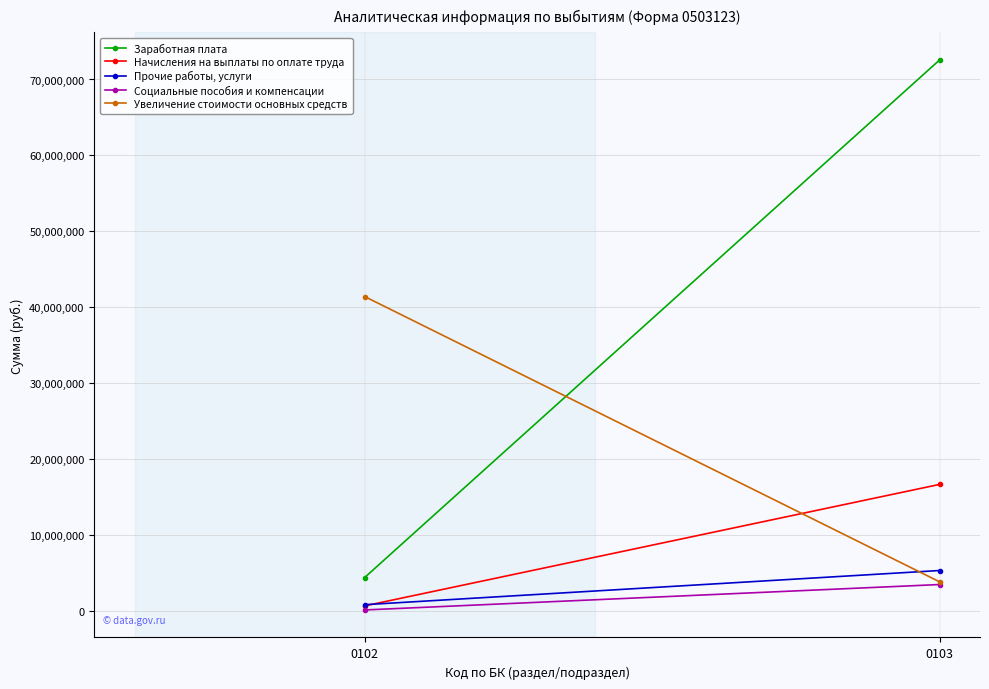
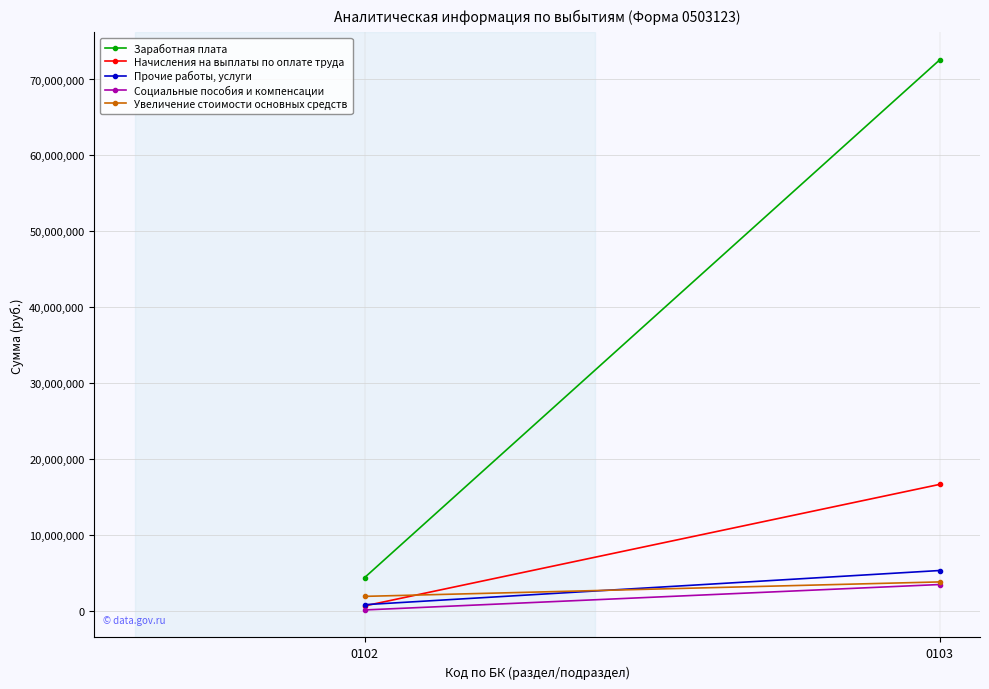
  {
    "Заработная плата": {
      "0102": "4,000,000",
      "0103": "73,000,000"
    },
    "Начисления на выплаты по оплате труда": {
      "0103": "17,000,000"
    },
    "Прочие работы, услуги": {
      "0103": "5,000,000"
    },
    "Социальные пособия и компенсации": {
      "0102": "0",
      "0103": "3,000,000"
    },
    "Увеличение стоимости основных средств": {
-     "0102": "41,000,000",
+     "0102": "2,000,000",
      "0103": "4,000,000"
    }
  }
